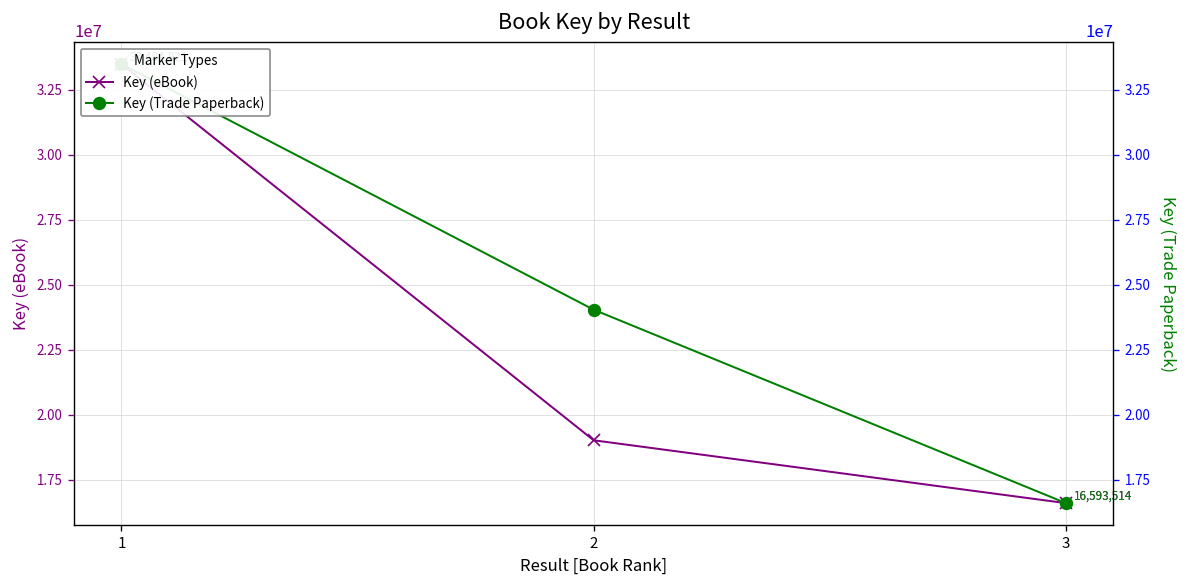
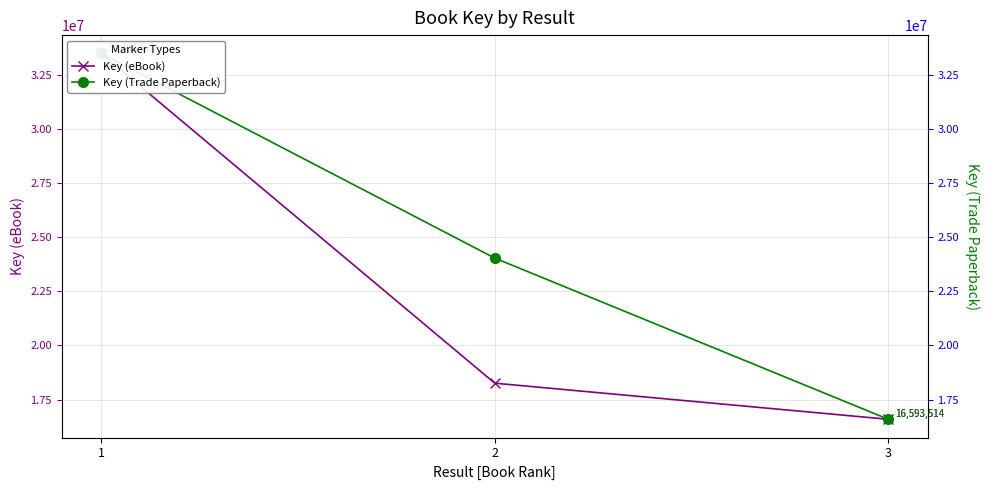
  {
    "Key (eBook)": {
-     "2": 19000000
+     "2": 18300000
    },
    "Key (Trade Paperback)": {
      "2": 24000000
    }
  }
